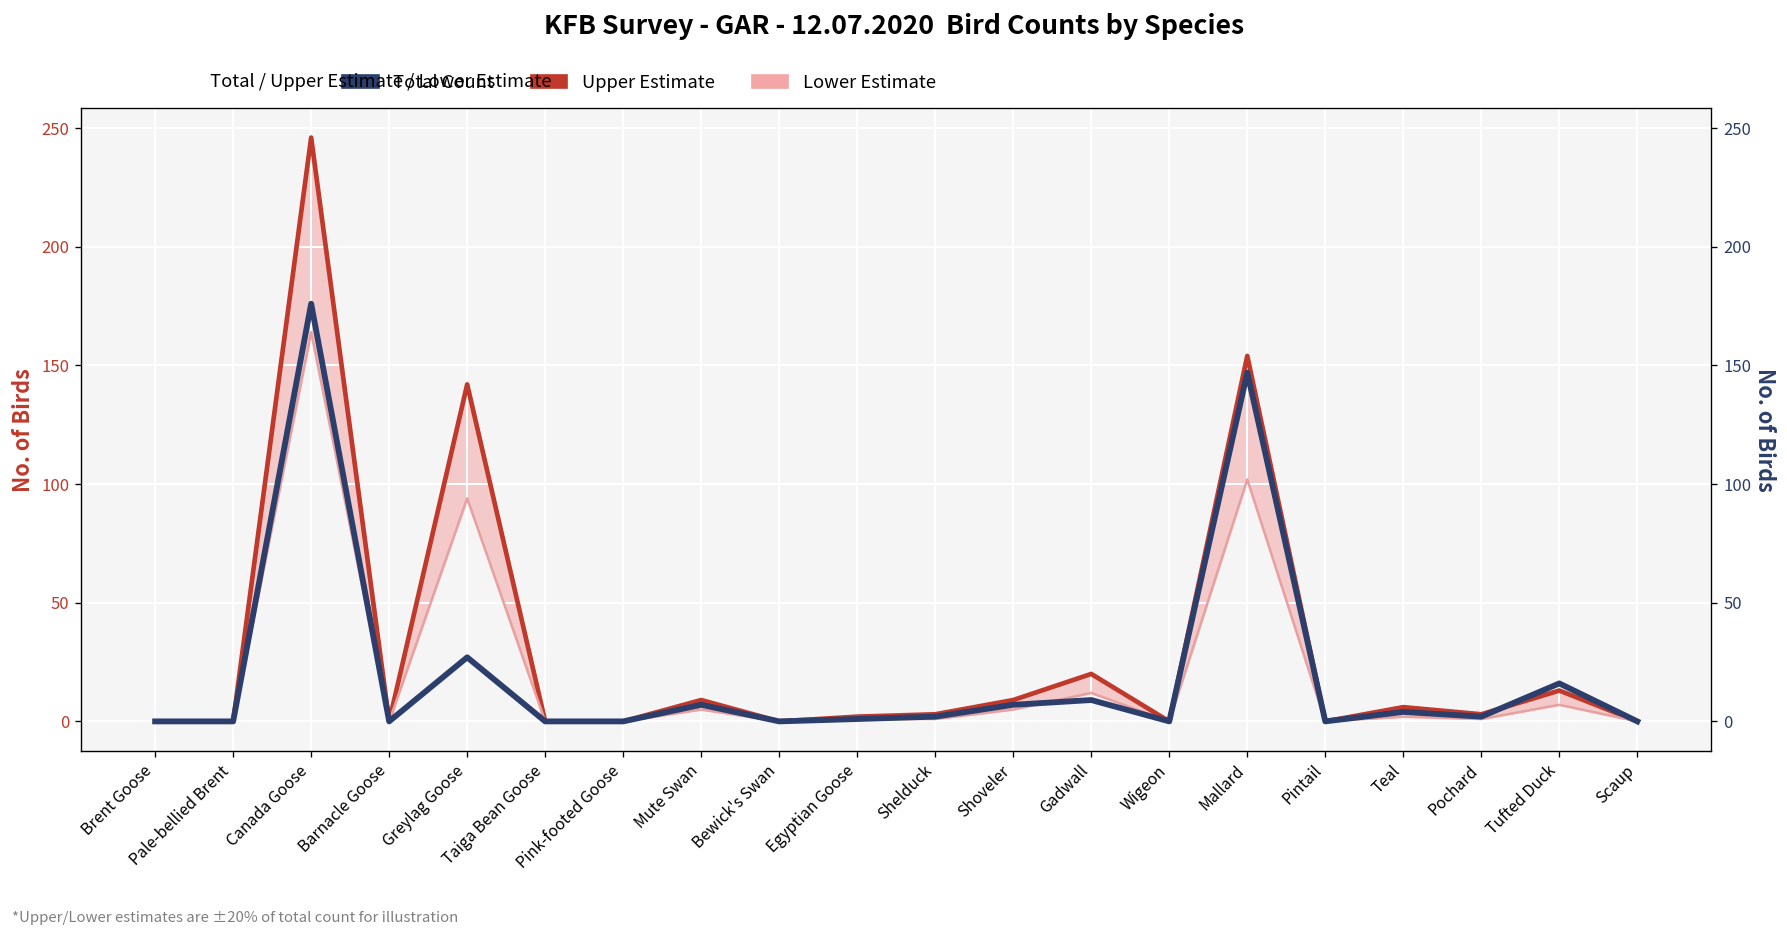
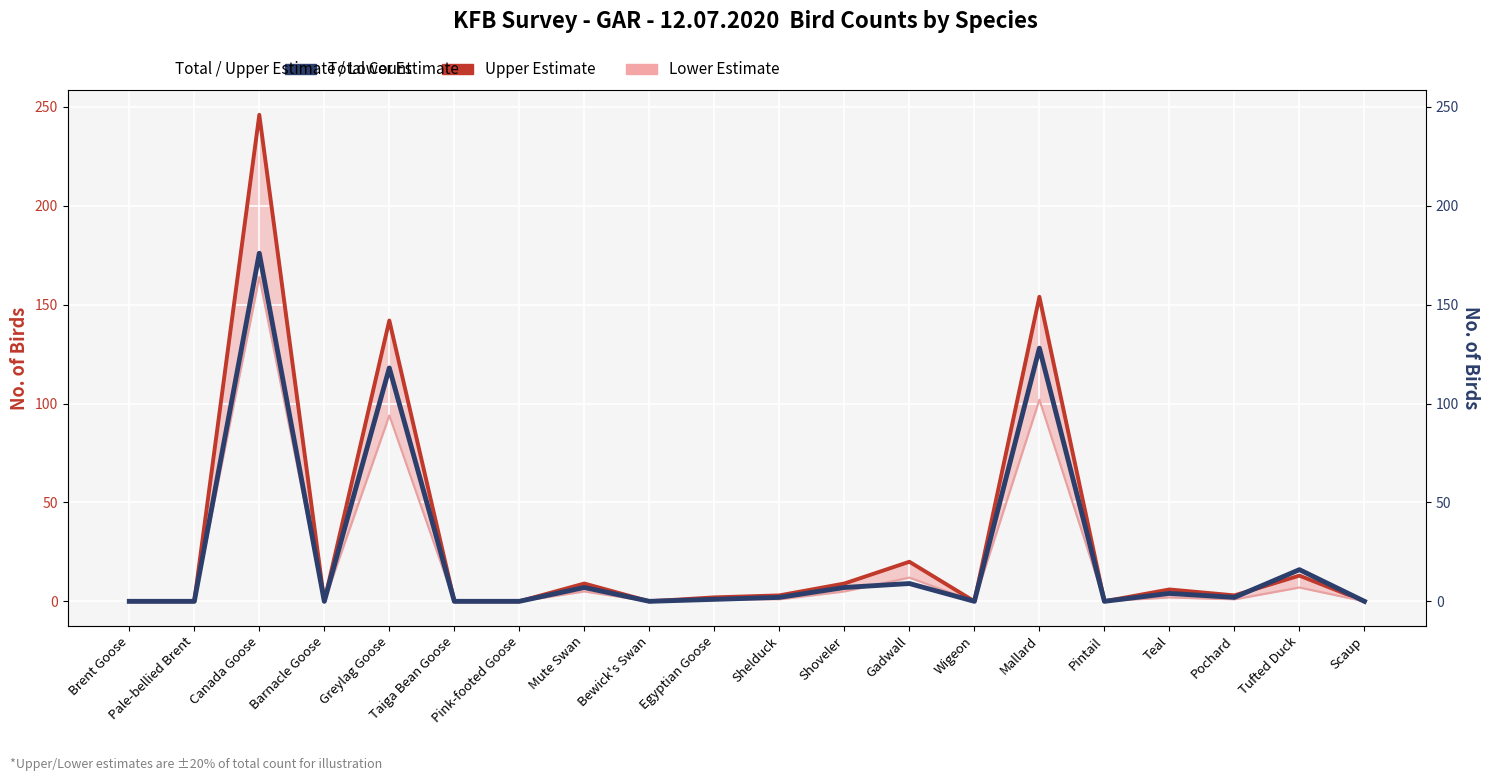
  {
    "Total Count": {
      "Canada Goose": 176,
-     "Greylag Goose": 27,
+     "Greylag Goose": 118,
      "Mute Swan": 7,
      "Shoveler": 7,
      "Gadwall": 9,
-     "Mallard": 147,
+     "Mallard": 128,
      "Teal": 4,
      "Tufted Duck": 16
    }
  }
